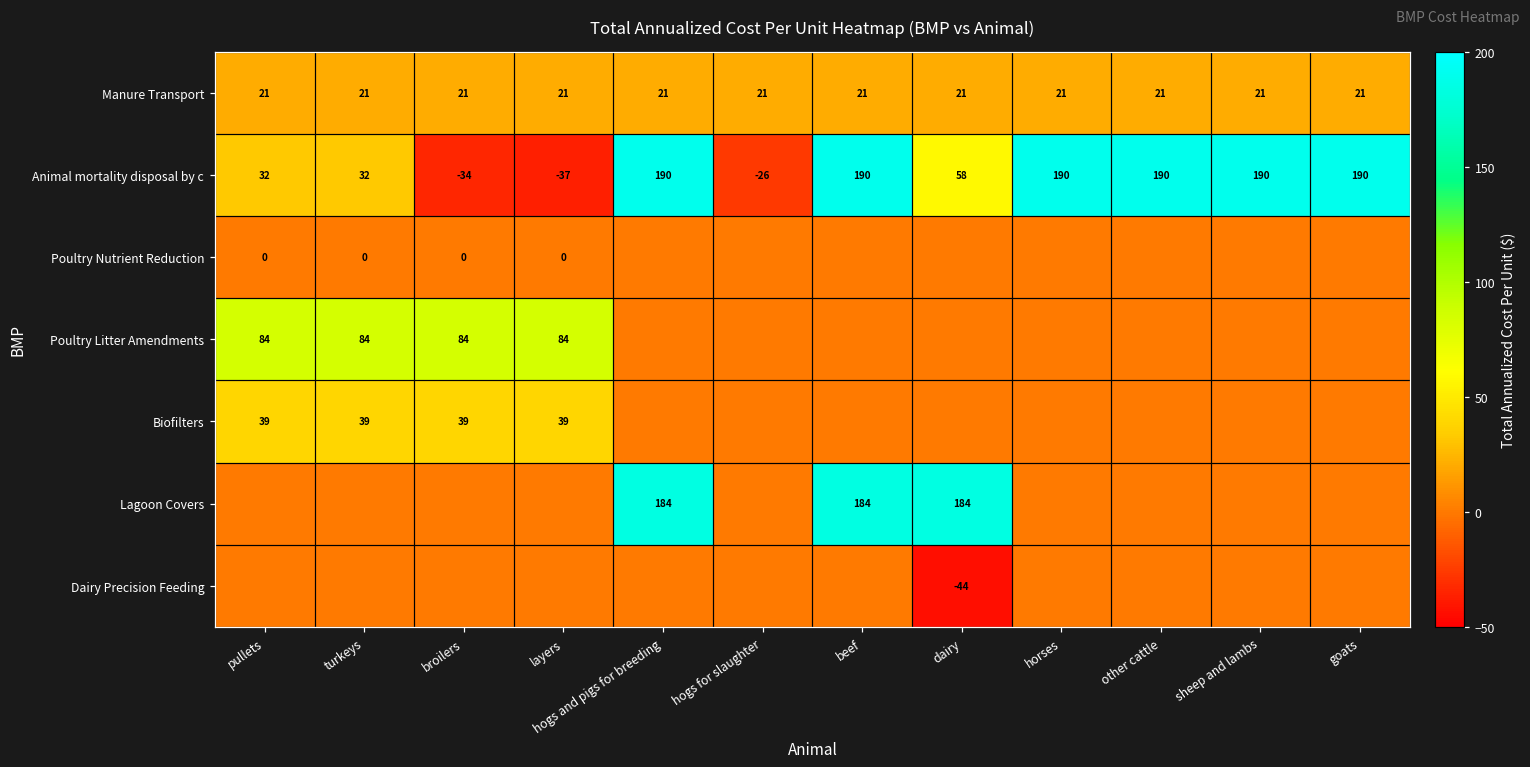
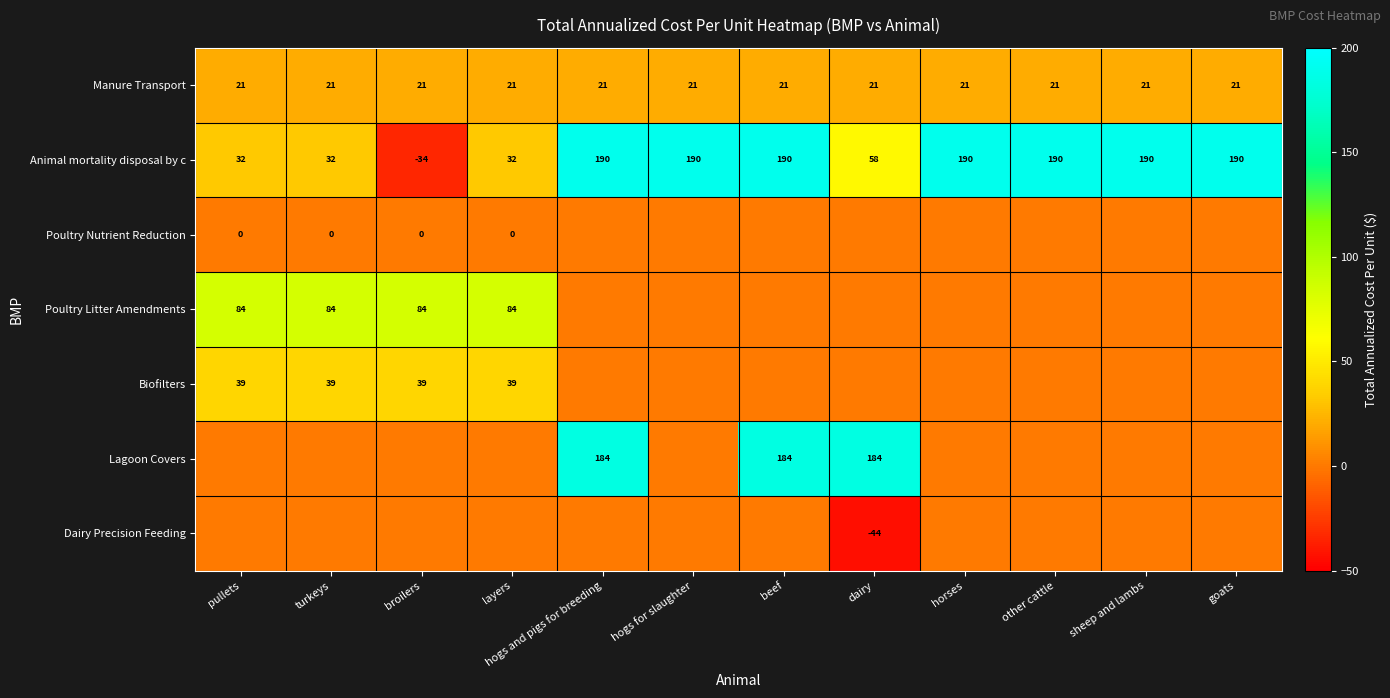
  {
    "Manure Transport": {
      "pullets": 21,
      "turkeys": 21,
      "broilers": 21,
      "layers": 21,
      "hogs and pigs for breeding": 21,
      "hogs for slaughter": 21,
      "beef": 21,
      "dairy": 21,
      "horses": 21,
      "other cattle": 21,
      "sheep and lambs": 21,
      "goats": 21
    },
    "Animal mortality disposal by c": {
      "pullets": 32,
      "turkeys": 32,
      "broilers": -34,
-     "layers": -37,
+     "layers": 32,
      "hogs and pigs for breeding": 190,
-     "hogs for slaughter": -26,
+     "hogs for slaughter": 190,
      "beef": 190,
      "dairy": 58,
      "horses": 190,
      "other cattle": 190,
      "sheep and lambs": 190,
      "goats": 190
    },
    "Poultry Nutrient Reduction": {
      "pullets": 0,
      "turkeys": 0,
      "broilers": 0,
      "layers": 0
    },
    "Poultry Litter Amendments": {
      "pullets": 84,
      "turkeys": 84,
      "broilers": 84,
      "layers": 84
    },
    "Biofilters": {
      "pullets": 39,
      "turkeys": 39,
      "broilers": 39,
      "layers": 39
    },
    "Lagoon Covers": {
      "hogs and pigs for breeding": 184,
      "beef": 184,
      "dairy": 184
    },
    "Dairy Precision Feeding": {
      "dairy": -44
    }
  }
